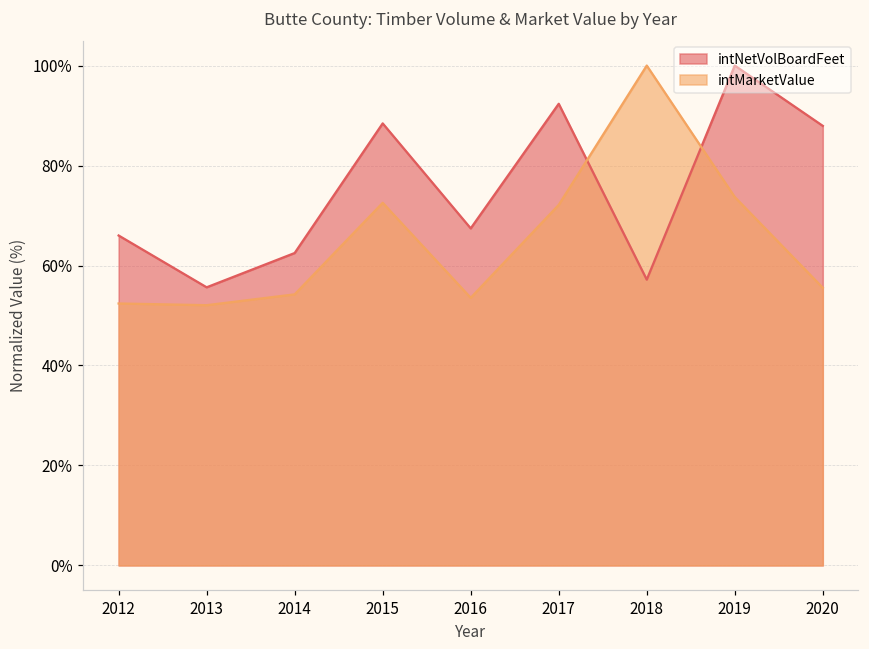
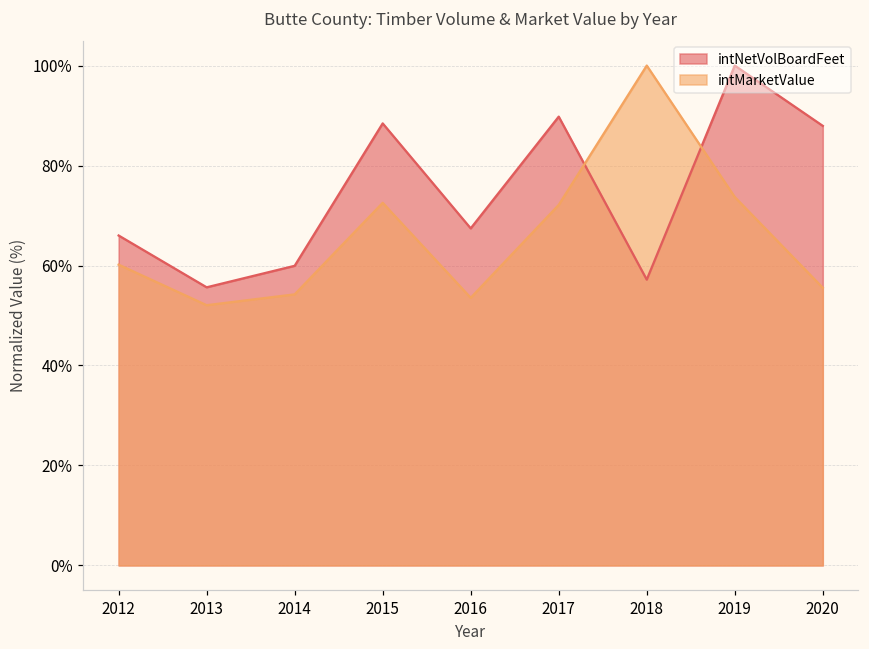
  {
    "intNetVolBoardFeet": {
      "2012": "66%",
      "2013": "56%",
-     "2014": "62%",
+     "2014": "60%",
      "2015": "88%",
      "2016": "67%",
-     "2017": "92%",
+     "2017": "90%",
      "2018": "57%",
      "2020": "88%"
    },
    "intMarketValue": {
-     "2012": "52%",
+     "2012": "60%",
      "2013": "52%",
      "2014": "54%",
      "2015": "73%",
      "2016": "54%",
      "2017": "72%",
      "2018": "100%",
      "2019": "74%",
      "2020": "56%"
    }
  }
